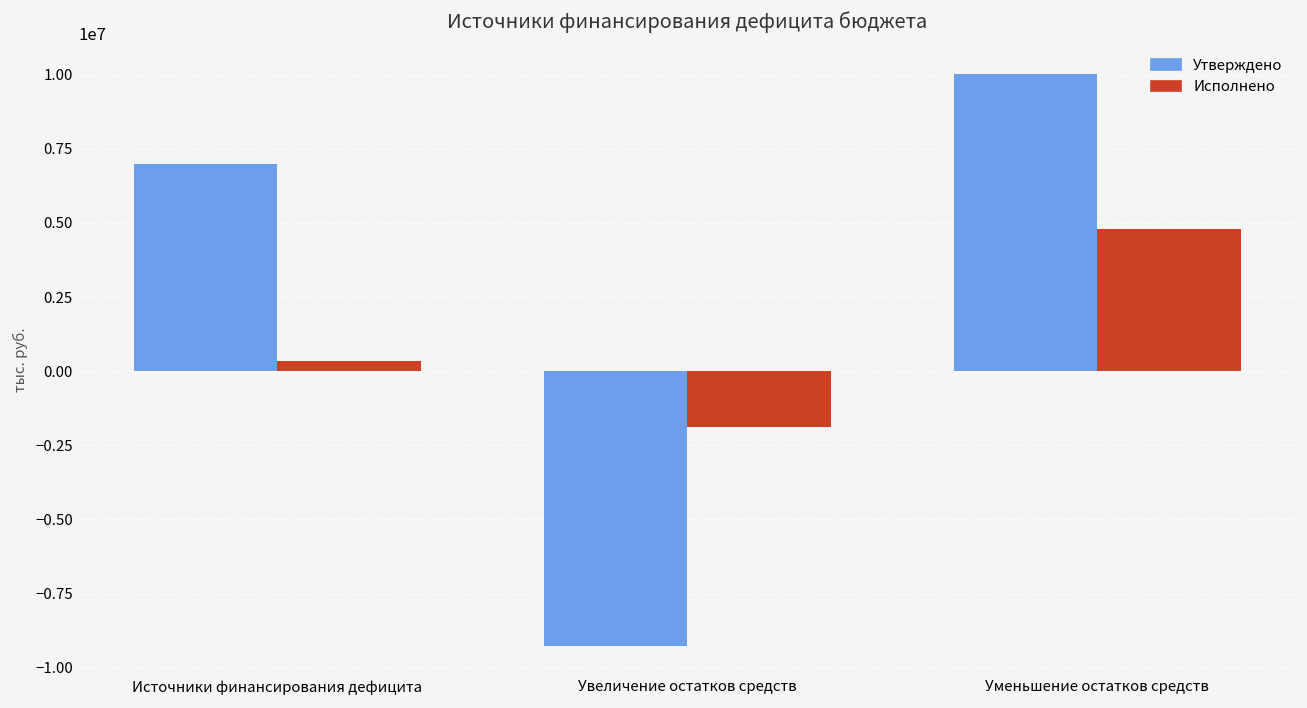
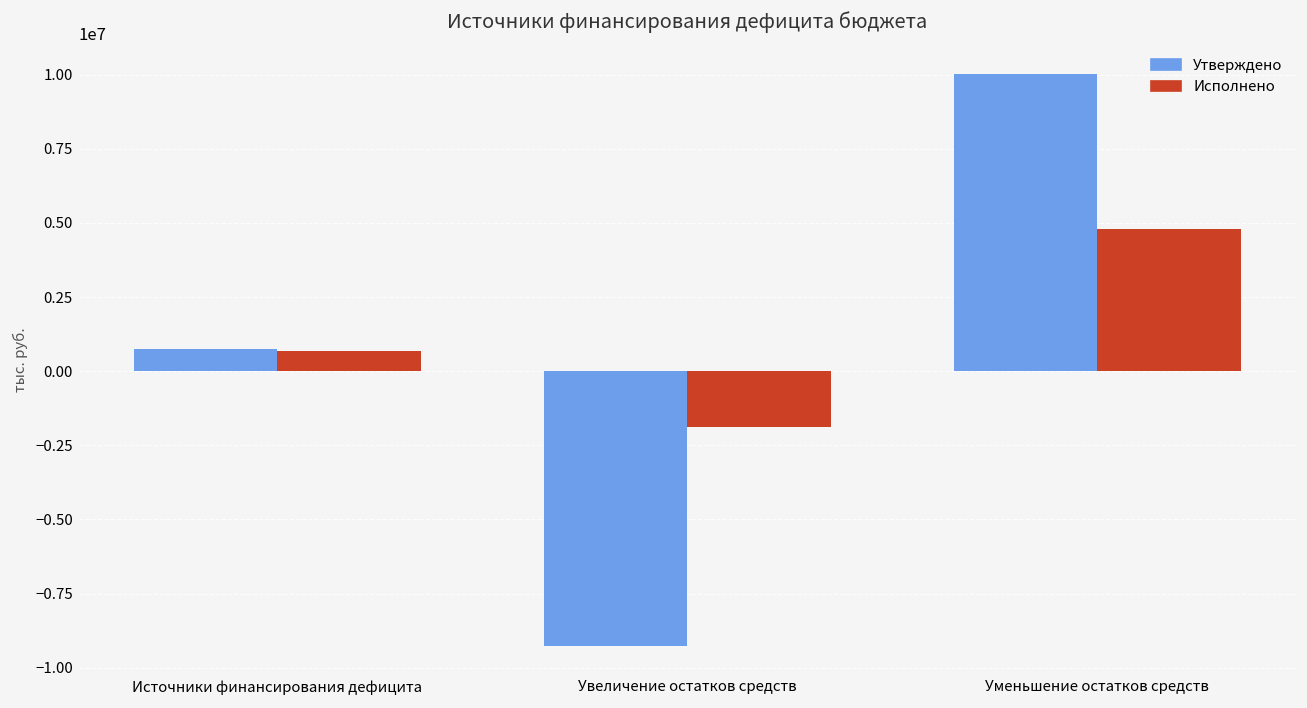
  {
    "Утверждено": {
-     "Источники финансирования дефицита": 7000000,
+     "Источники финансирования дефицита": 800000,
      "Увеличение остатков средств": -9300000,
      "Уменьшение остатков средств": 10000000
    },
    "Исполнено": {
-     "Источники финансирования дефицита": 300000,
+     "Источники финансирования дефицита": 700000,
      "Увеличение остатков средств": -1900000,
      "Уменьшение остатков средств": 4800000
    }
  }
